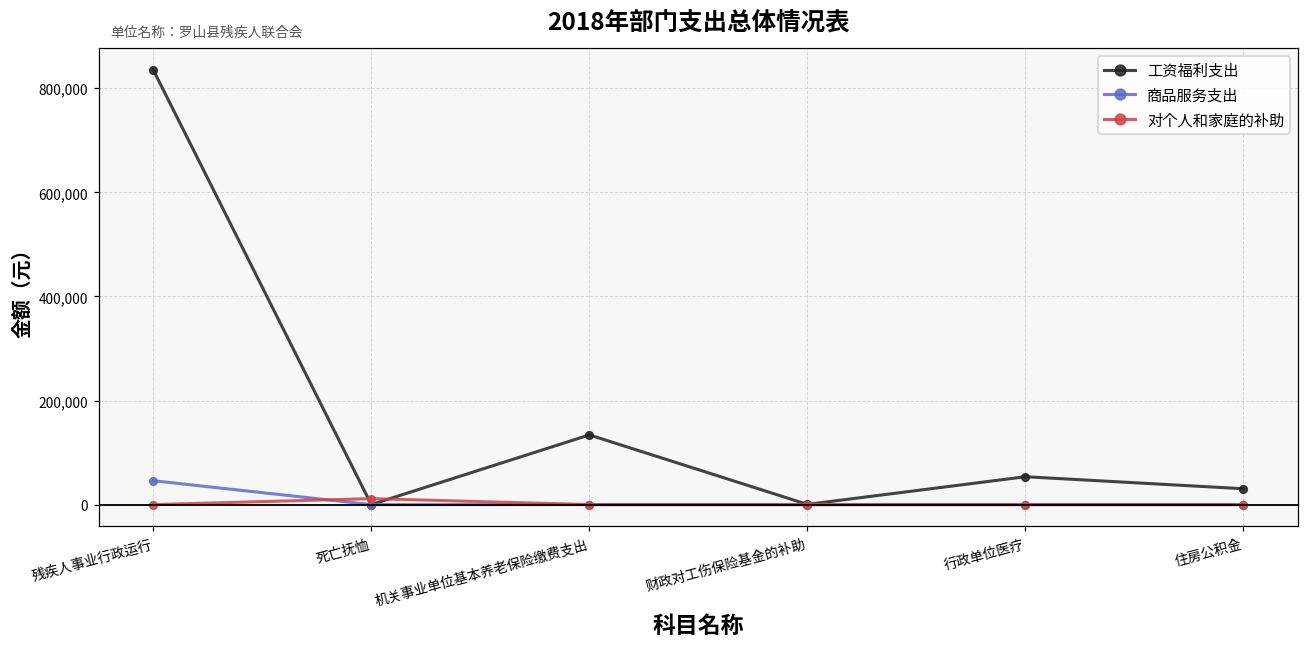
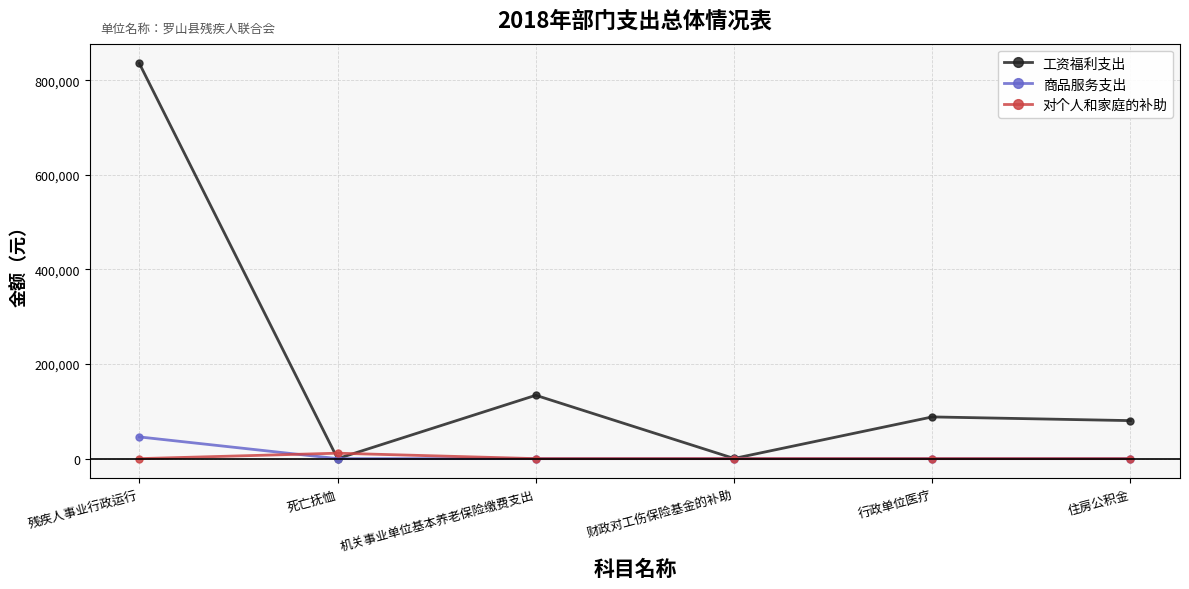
  {
    "工资福利支出": {
      "残疾人事业行政运行": "840,000",
      "机关事业单位基本养老保险缴费支出": "130,000",
-     "行政单位医疗": "50,000",
-     "住房公积金": "30,000"
+     "行政单位医疗": "90,000",
+     "住房公积金": "80,000"
    },
    "商品服务支出": {
      "残疾人事业行政运行": "50,000"
    },
    "对个人和家庭的补助": {
      "残疾人事业行政运行": "0",
      "死亡抚恤": "10,000"
    }
  }
